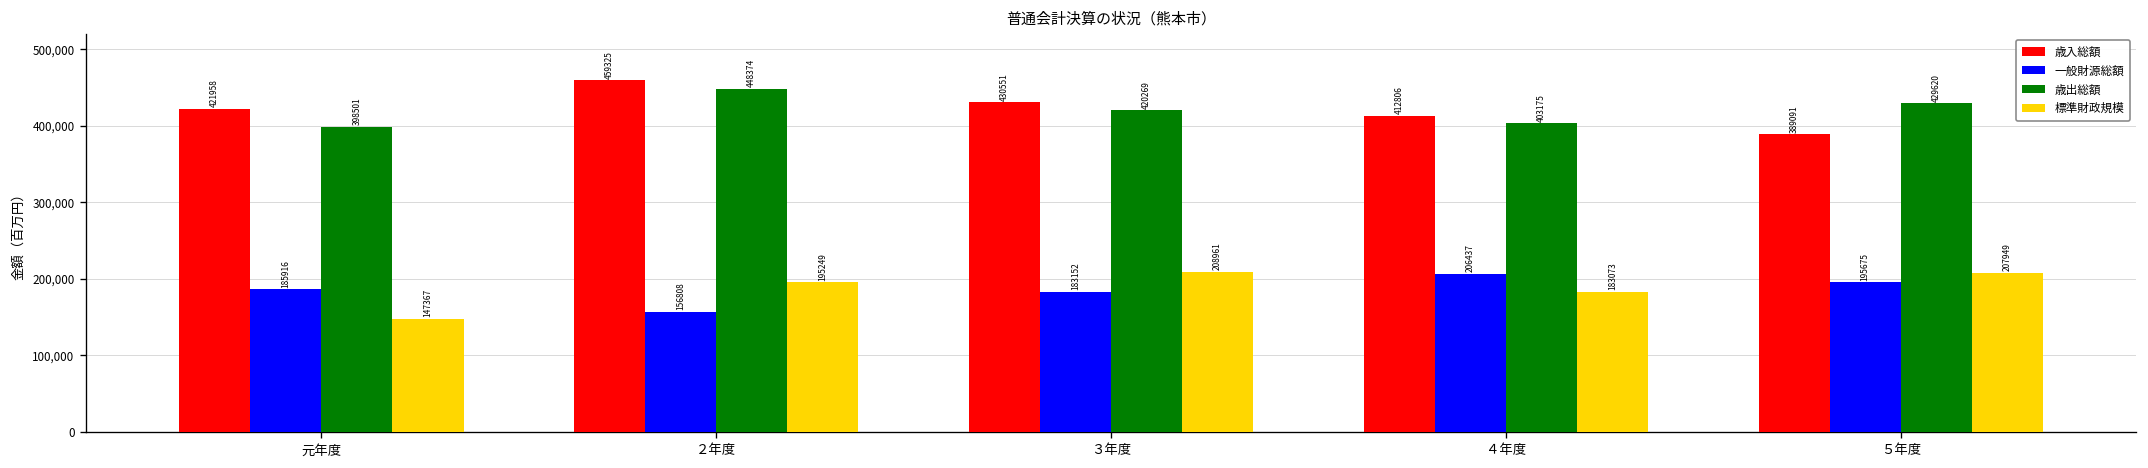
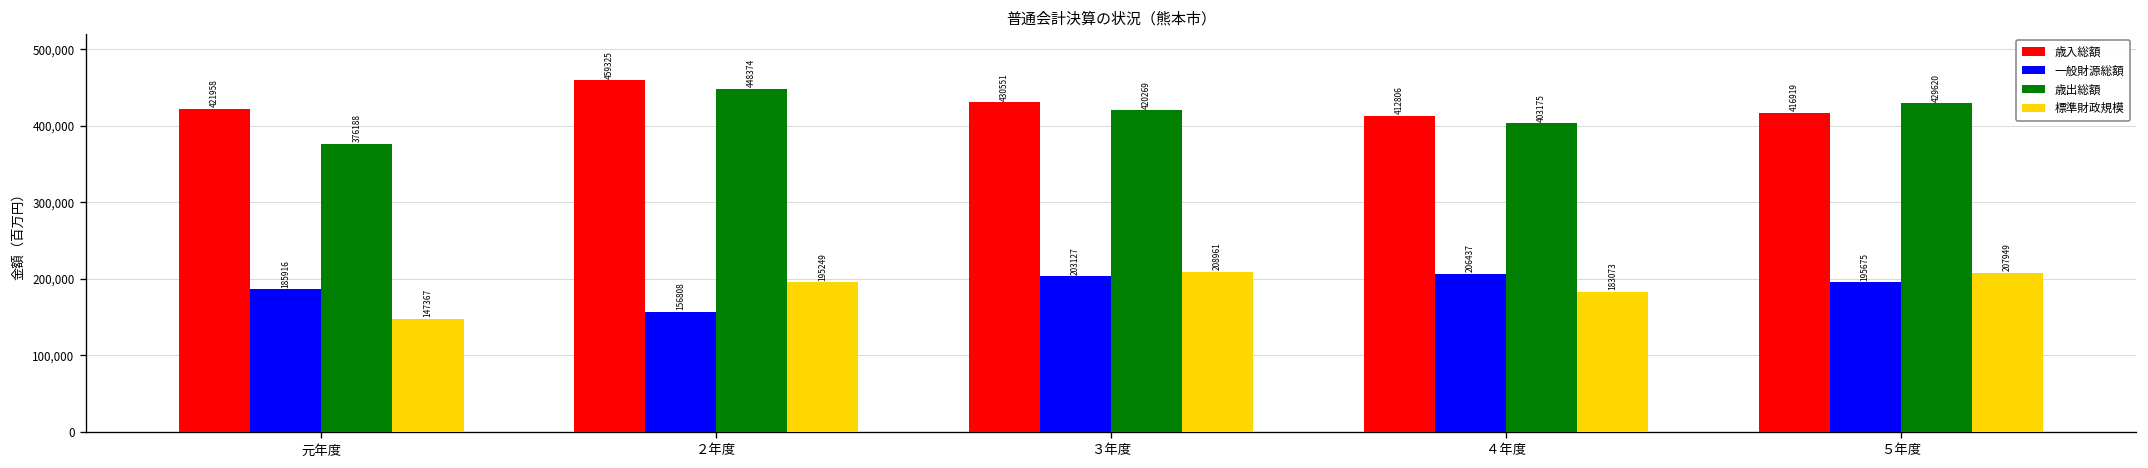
  {
    "歳入総額": {
      "元年度": 421958,
      "２年度": 459325,
      "３年度": 430551,
      "４年度": 412806,
-     "５年度": 389091
+     "５年度": 416919
    },
    "一般財源総額": {
      "元年度": 185916,
      "２年度": 156808,
-     "３年度": 183152,
+     "３年度": 203127,
      "４年度": 206437,
      "５年度": 195675
    },
    "歳出総額": {
-     "元年度": 398501,
+     "元年度": 376188,
      "２年度": 448374,
      "３年度": 420269,
      "４年度": 403175,
      "５年度": 429620
    },
    "標準財政規模": {
      "元年度": 147367,
      "２年度": 195249,
      "３年度": 208961,
      "４年度": 183073,
      "５年度": 207949
    }
  }
